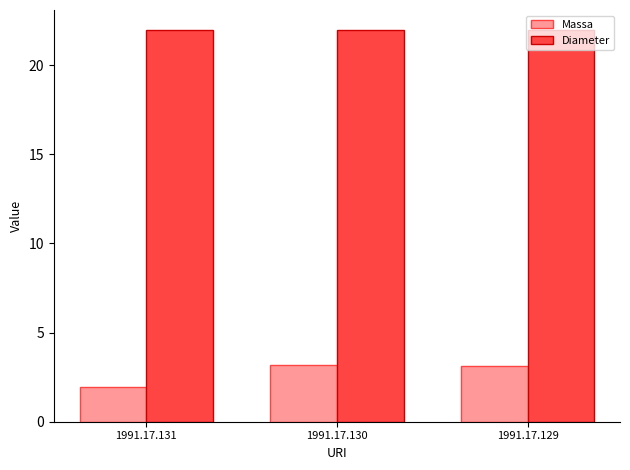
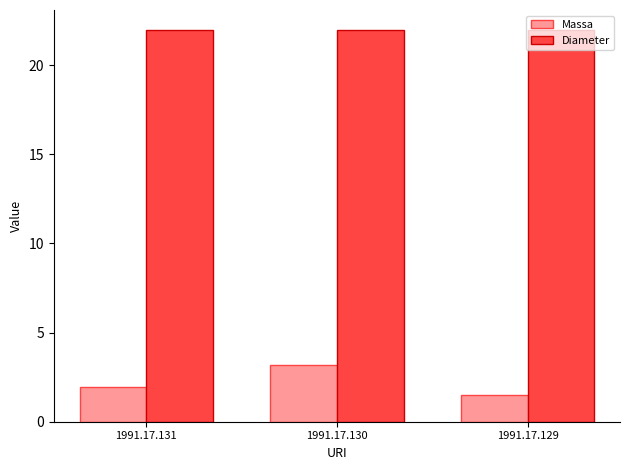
  {
    "Massa": {
      "1991.17.131": 2.0,
      "1991.17.130": 3.2,
-     "1991.17.129": 3.1
+     "1991.17.129": 1.5
    },
    "Diameter": {
      "1991.17.131": 22.0,
      "1991.17.130": 22.0
    }
  }
